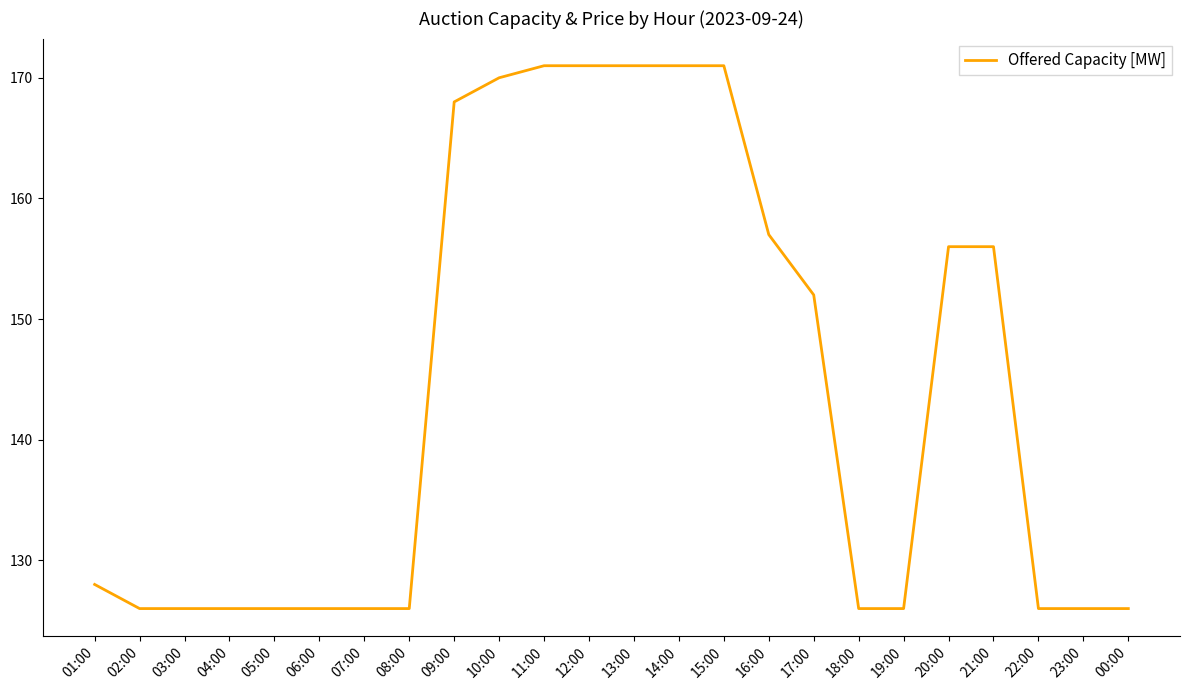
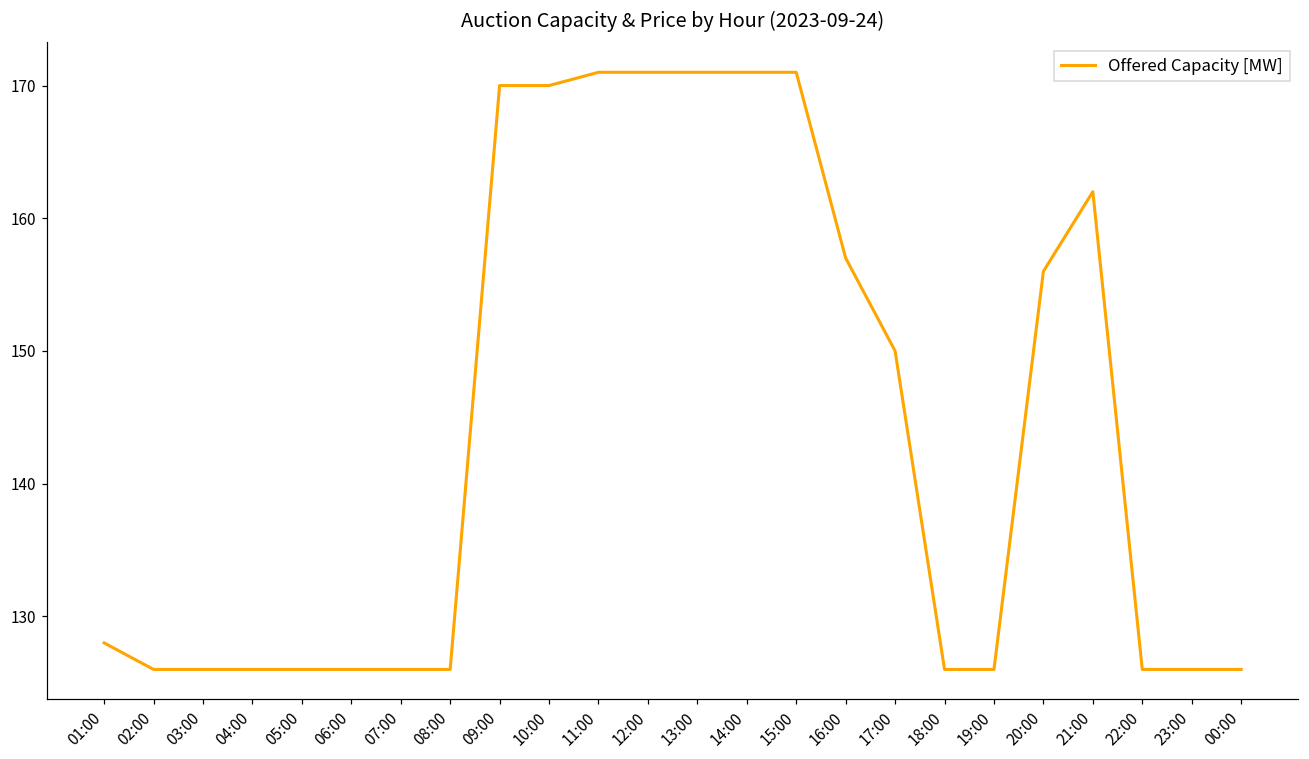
  {
    "01:00": 128,
    "02:00": 126,
    "03:00": 126,
    "04:00": 126,
    "05:00": 126,
    "06:00": 126,
    "07:00": 126,
    "08:00": 126,
-   "09:00": 168,
+   "09:00": 170,
    "10:00": 170,
    "11:00": 171,
    "12:00": 171,
    "13:00": 171,
    "14:00": 171,
    "15:00": 171,
    "16:00": 157,
-   "17:00": 152,
+   "17:00": 150,
    "18:00": 126,
    "19:00": 126,
    "20:00": 156,
-   "21:00": 156,
+   "21:00": 162,
    "22:00": 126,
    "23:00": 126,
    "00:00": 126
  }
